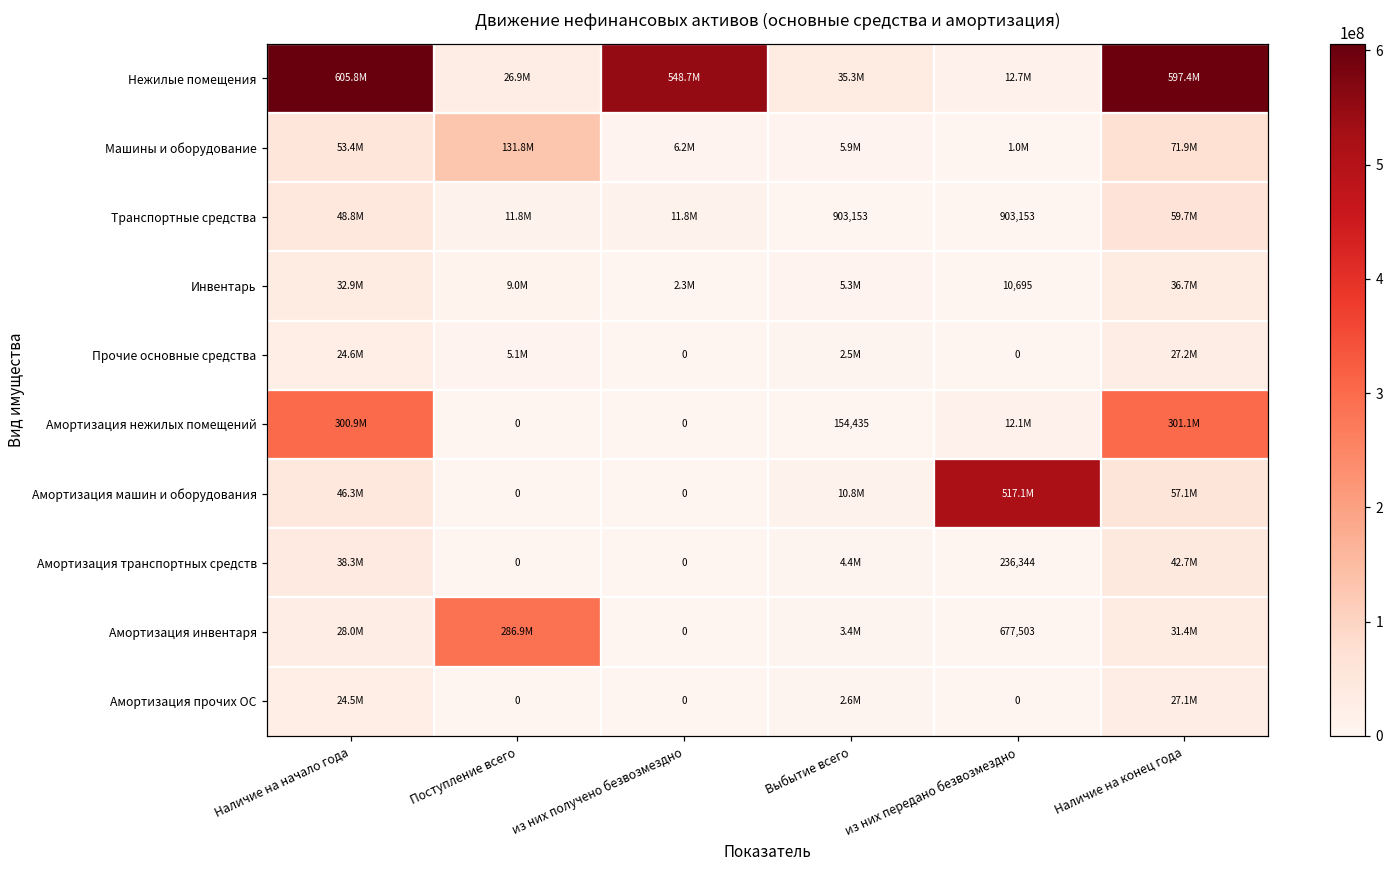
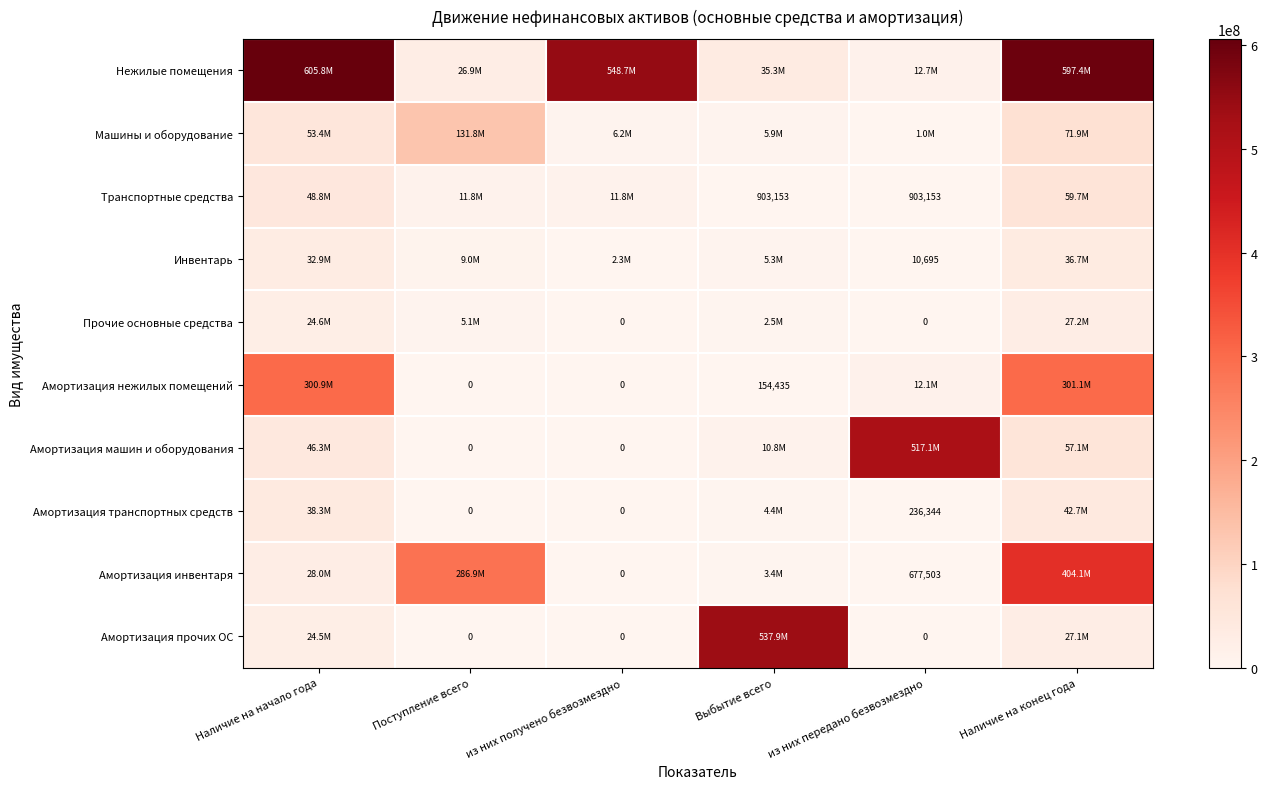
  {
    "Нежилые помещения": {
      "Наличие на начало года": "605.8M",
      "Поступление всего": "26.9M",
      "из них получено безвозмездно": "548.7M",
      "Выбытие всего": "35.3M",
      "из них передано безвозмездно": "12.7M",
      "Наличие на конец года": "597.4M"
    },
    "Машины и оборудование": {
      "Наличие на начало года": "53.4M",
      "Поступление всего": "131.8M",
      "из них получено безвозмездно": "6.2M",
      "Выбытие всего": "5.9M",
      "из них передано безвозмездно": "1.0M",
      "Наличие на конец года": "71.9M"
    },
    "Транспортные средства": {
      "Наличие на начало года": "48.8M",
      "Поступление всего": "11.8M",
      "из них получено безвозмездно": "11.8M",
      "Выбытие всего": "903,153",
      "из них передано безвозмездно": "903,153",
      "Наличие на конец года": "59.7M"
    },
    "Инвентарь": {
      "Наличие на начало года": "32.9M",
      "Поступление всего": "9.0M",
      "из них получено безвозмездно": "2.3M",
      "Выбытие всего": "5.3M",
      "из них передано безвозмездно": "10,695",
      "Наличие на конец года": "36.7M"
    },
    "Прочие основные средства": {
      "Наличие на начало года": "24.6M",
      "Поступление всего": "5.1M",
      "из них получено безвозмездно": "0",
      "Выбытие всего": "2.5M",
      "из них передано безвозмездно": "0",
      "Наличие на конец года": "27.2M"
    },
    "Амортизация нежилых помещений": {
      "Наличие на начало года": "300.9M",
      "Поступление всего": "0",
      "из них получено безвозмездно": "0",
      "Выбытие всего": "154,435",
      "из них передано безвозмездно": "12.1M",
      "Наличие на конец года": "301.1M"
    },
    "Амортизация машин и оборудования": {
      "Наличие на начало года": "46.3M",
      "Поступление всего": "0",
      "из них получено безвозмездно": "0",
      "Выбытие всего": "10.8M",
      "из них передано безвозмездно": "517.1M",
      "Наличие на конец года": "57.1M"
    },
    "Амортизация транспортных средств": {
      "Наличие на начало года": "38.3M",
      "Поступление всего": "0",
      "из них получено безвозмездно": "0",
      "Выбытие всего": "4.4M",
      "из них передано безвозмездно": "236,344",
      "Наличие на конец года": "42.7M"
    },
    "Амортизация инвентаря": {
      "Наличие на начало года": "28.0M",
      "Поступление всего": "286.9M",
      "из них получено безвозмездно": "0",
      "Выбытие всего": "3.4M",
      "из них передано безвозмездно": "677,503",
-     "Наличие на конец года": "31.4M"
+     "Наличие на конец года": "404.1M"
    },
    "Амортизация прочих ОС": {
      "Наличие на начало года": "24.5M",
      "Поступление всего": "0",
      "из них получено безвозмездно": "0",
-     "Выбытие всего": "2.6M",
+     "Выбытие всего": "537.9M",
      "из них передано безвозмездно": "0",
      "Наличие на конец года": "27.1M"
    }
  }
